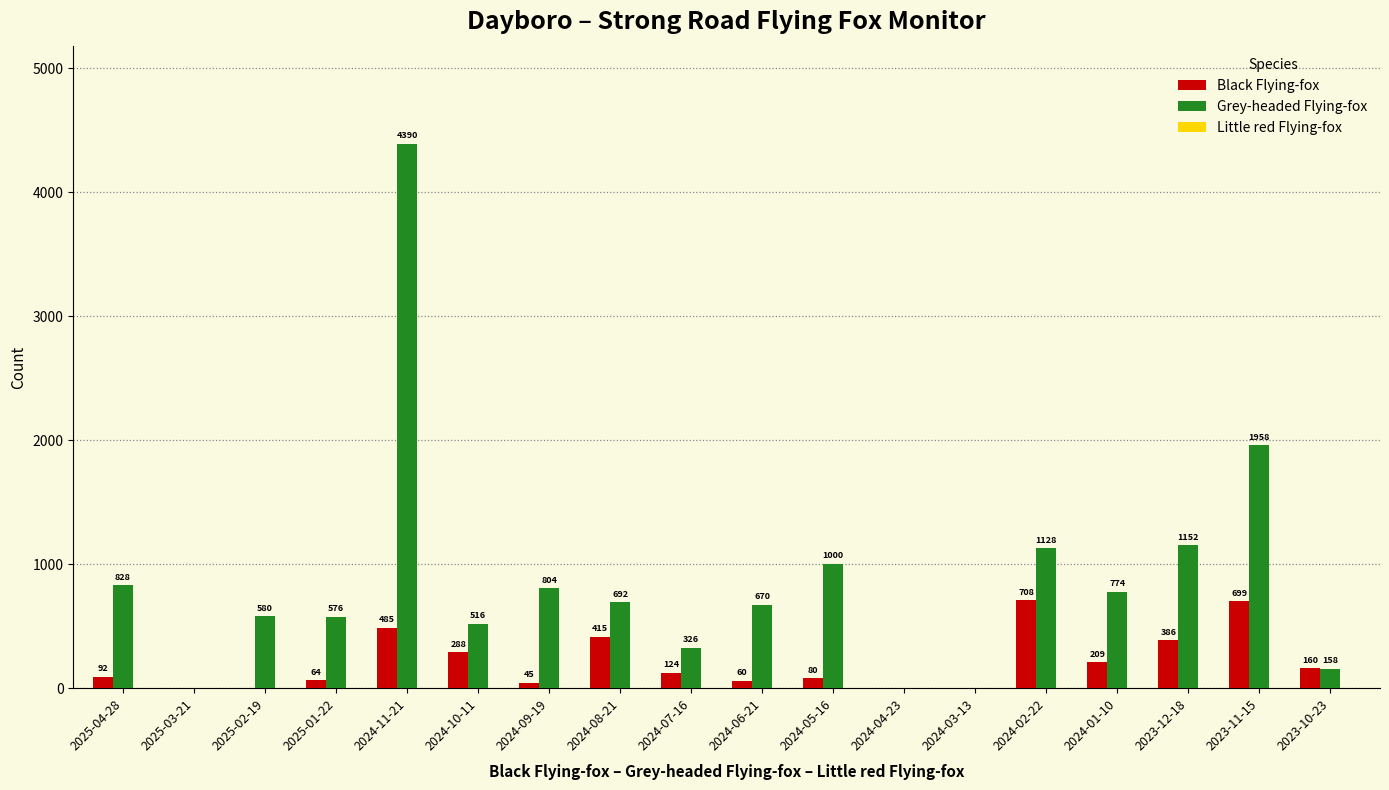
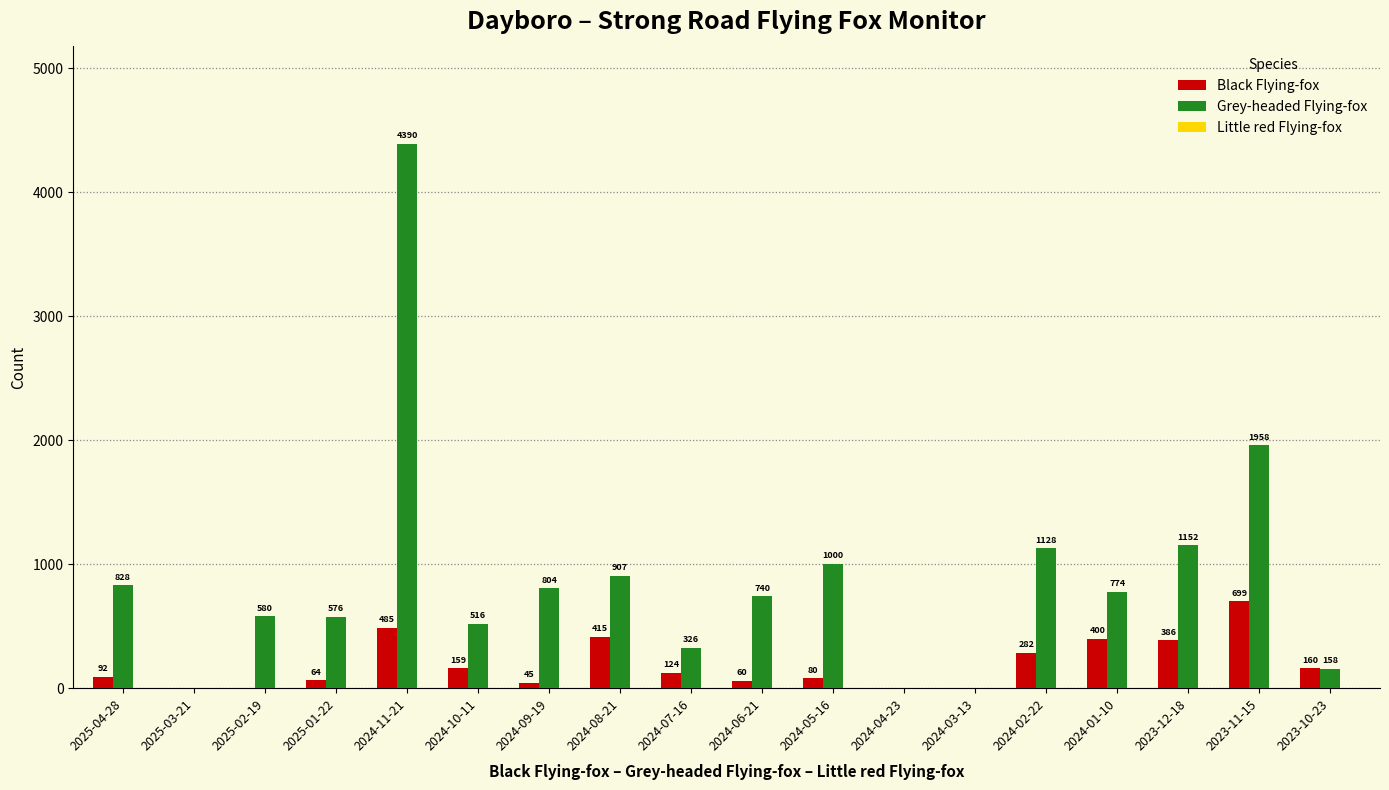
  {
    "Black Flying-fox": {
      "2025-04-28": 92,
      "2025-01-22": 64,
      "2024-11-21": 485,
-     "2024-10-11": 288,
+     "2024-10-11": 159,
      "2024-09-19": 45,
      "2024-08-21": 415,
      "2024-07-16": 124,
      "2024-06-21": 60,
      "2024-05-16": 80,
-     "2024-02-22": 708,
-     "2024-01-10": 209,
+     "2024-02-22": 282,
+     "2024-01-10": 400,
      "2023-12-18": 386,
      "2023-11-15": 699,
      "2023-10-23": 160
    },
    "Grey-headed Flying-fox": {
      "2025-04-28": 828,
      "2025-02-19": 580,
      "2025-01-22": 576,
      "2024-11-21": 4390,
      "2024-10-11": 516,
      "2024-09-19": 804,
-     "2024-08-21": 692,
+     "2024-08-21": 907,
      "2024-07-16": 326,
-     "2024-06-21": 670,
+     "2024-06-21": 740,
      "2024-05-16": 1000,
      "2024-02-22": 1128,
      "2024-01-10": 774,
      "2023-12-18": 1152,
      "2023-11-15": 1958,
      "2023-10-23": 158
    },
    "Little red Flying-fox": {
      "2025-04-28": 0,
      "2025-03-21": 0,
      "2025-02-19": 0,
      "2025-01-22": 0,
      "2024-11-21": 0,
      "2024-10-11": 0,
      "2024-09-19": 0,
      "2024-08-21": 0,
      "2024-07-16": 0,
      "2024-06-21": 0,
      "2024-05-16": 0,
      "2024-04-23": 0,
      "2024-03-13": 0,
      "2024-02-22": 0,
      "2024-01-10": 0,
      "2023-12-18": 0,
      "2023-11-15": 0,
      "2023-10-23": 0
    }
  }
